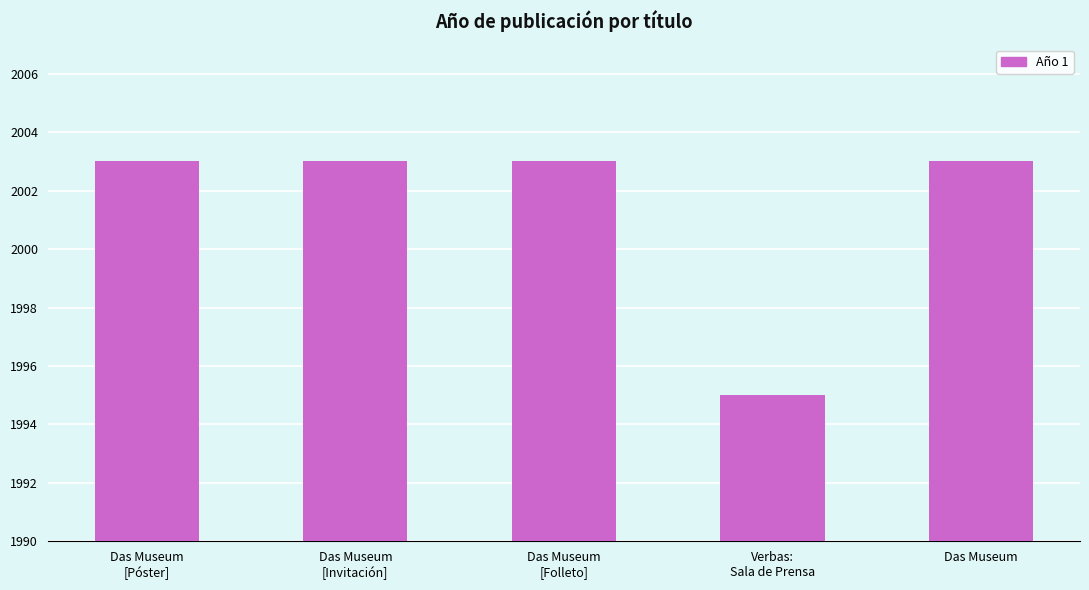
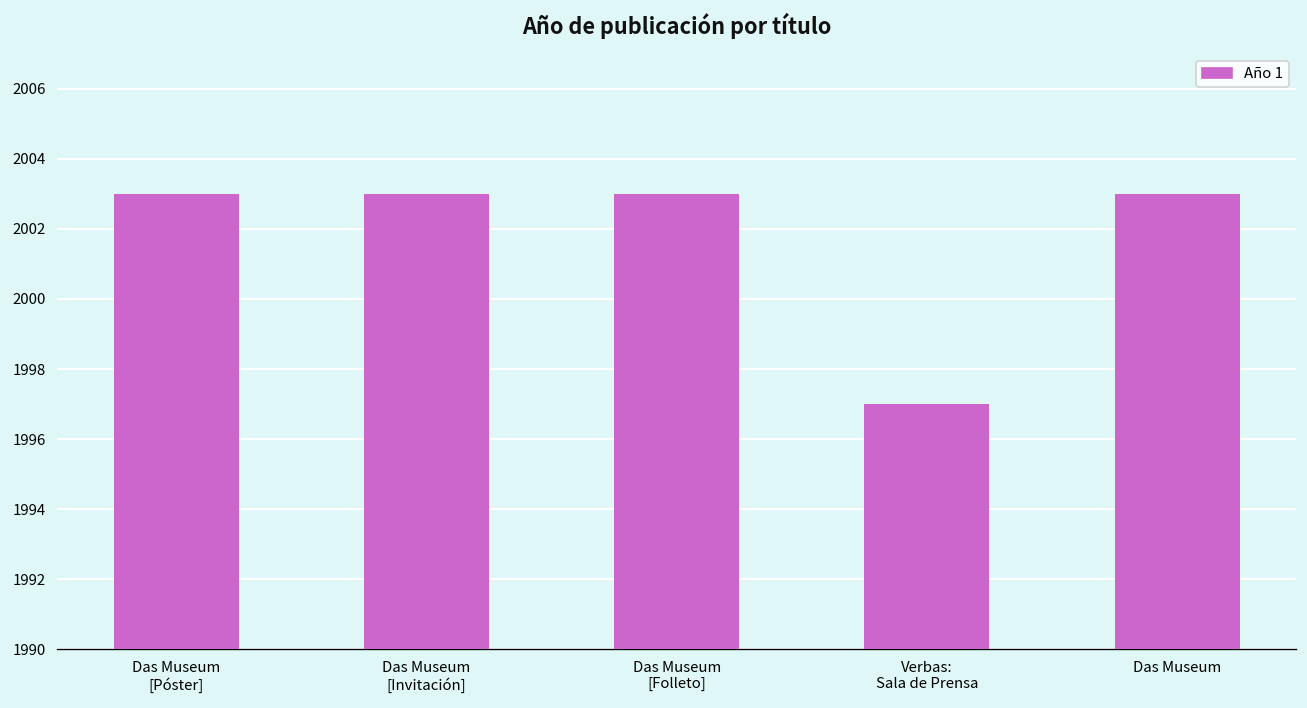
  {
    "Das Museum [Póster]": 2003,
    "Das Museum [Invitación]": 2003,
    "Das Museum [Folleto]": 2003,
-   "Verbas: Sala de Prensa": 1995,
+   "Verbas: Sala de Prensa": 1997,
    "Das Museum": 2003
  }
